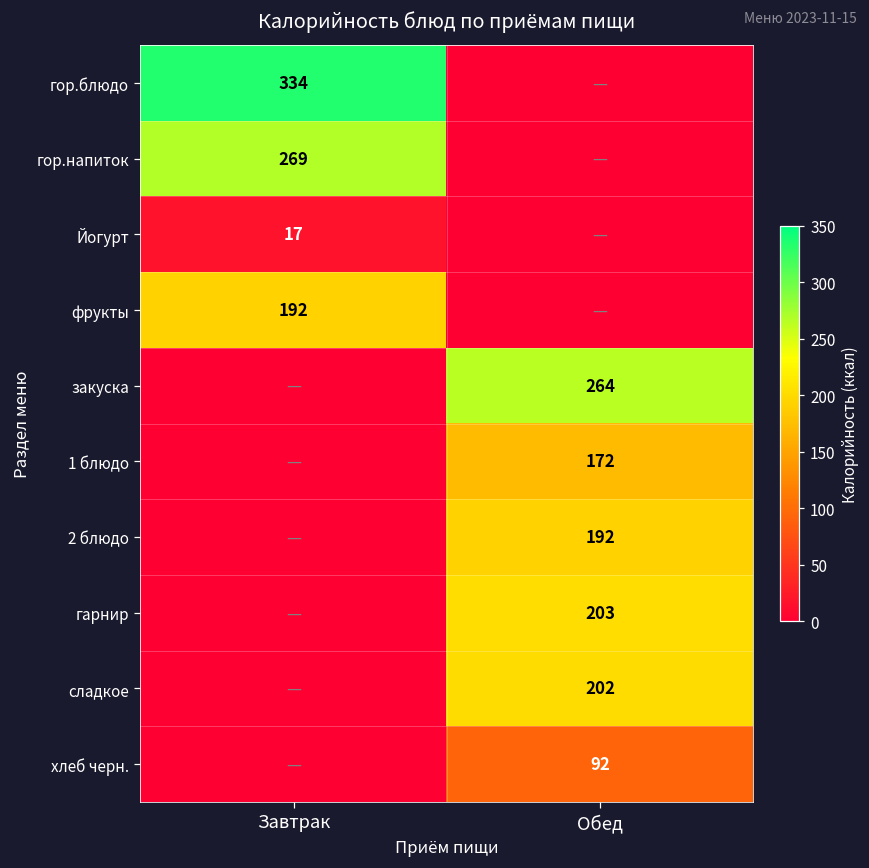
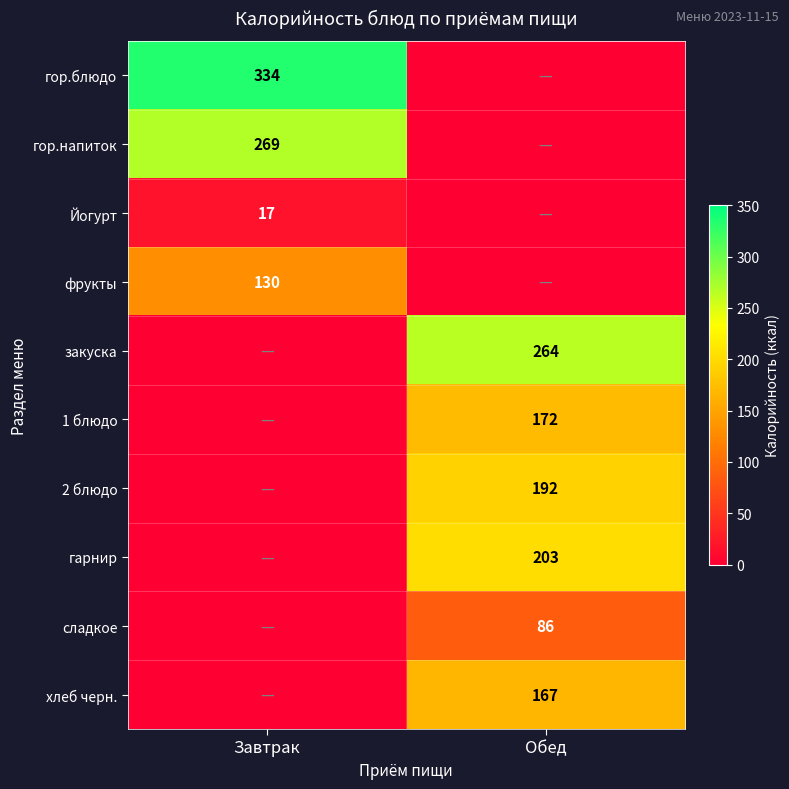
  {
    "гор.блюдо": {
      "Завтрак": 334
    },
    "гор.напиток": {
      "Завтрак": 269
    },
    "Йогурт": {
      "Завтрак": 17
    },
    "фрукты": {
-     "Завтрак": 192
+     "Завтрак": 130
    },
    "закуска": {
      "Обед": 264
    },
    "1 блюдо": {
      "Обед": 172
    },
    "2 блюдо": {
      "Обед": 192
    },
    "гарнир": {
      "Обед": 203
    },
    "сладкое": {
-     "Обед": 202
+     "Обед": 86
    },
    "хлеб черн.": {
-     "Обед": 92
+     "Обед": 167
    }
  }
